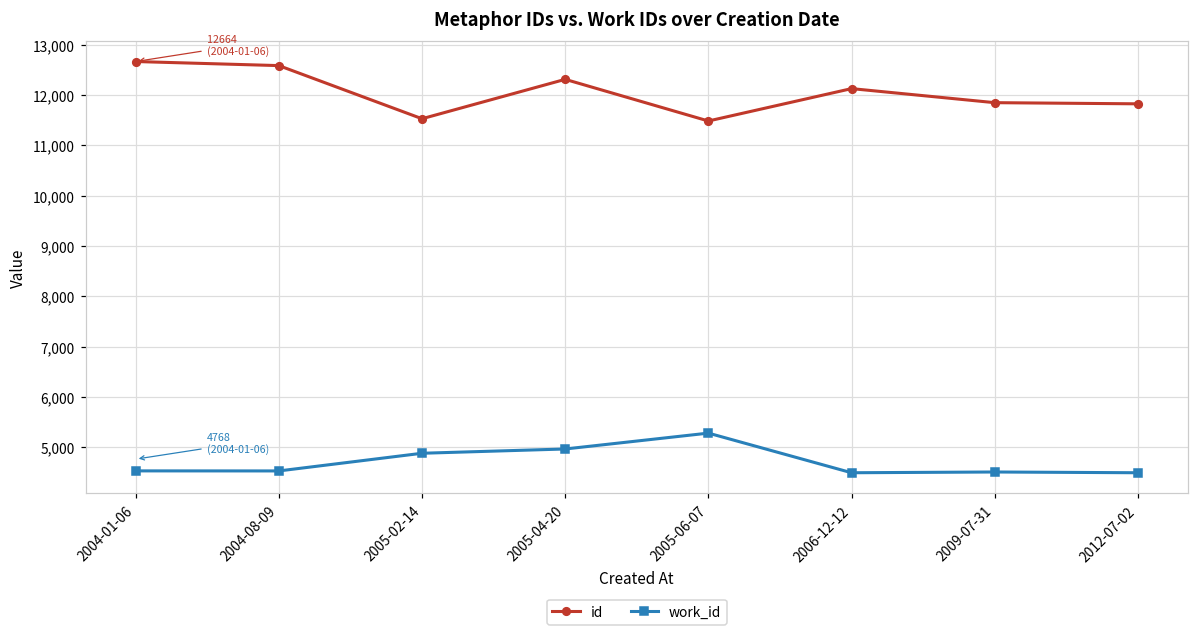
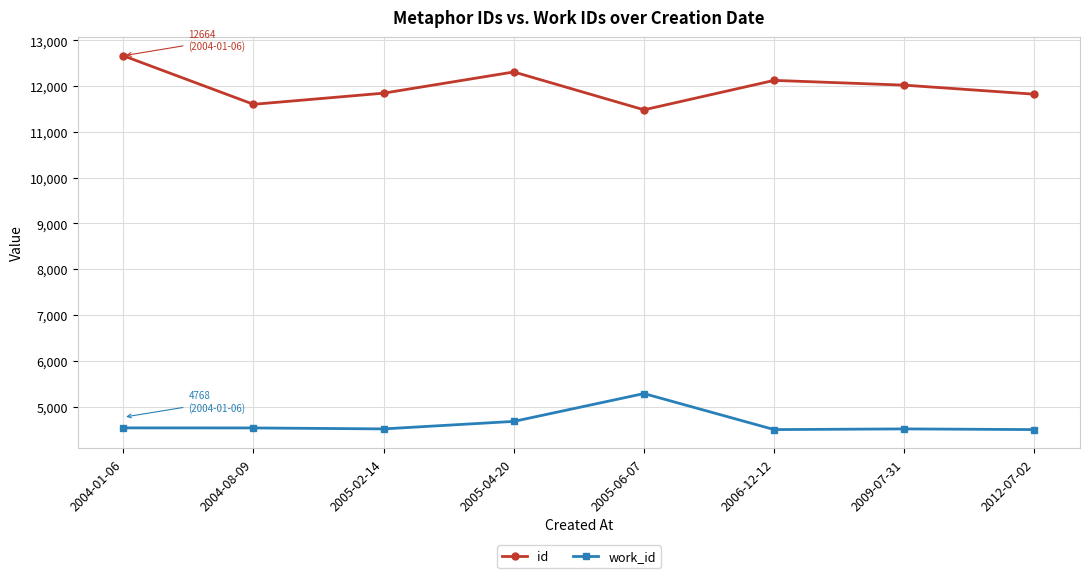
  {
    "id": {
-     "2004-08-09": "12,600",
-     "2005-02-14": "11,500",
+     "2004-08-09": "11,600",
+     "2005-02-14": "11,800",
      "2005-04-20": "12,300",
      "2005-06-07": "11,500",
      "2006-12-12": "12,100",
-     "2009-07-31": "11,800",
+     "2009-07-31": "12,000",
      "2012-07-02": "11,800"
    },
    "work_id": {
      "2004-08-09": "4,500",
-     "2005-02-14": "4,900",
-     "2005-04-20": "5,000",
+     "2005-02-14": "4,500",
+     "2005-04-20": "4,700",
      "2005-06-07": "5,300",
      "2006-12-12": "4,500",
      "2009-07-31": "4,500",
      "2012-07-02": "4,500"
    }
  }
